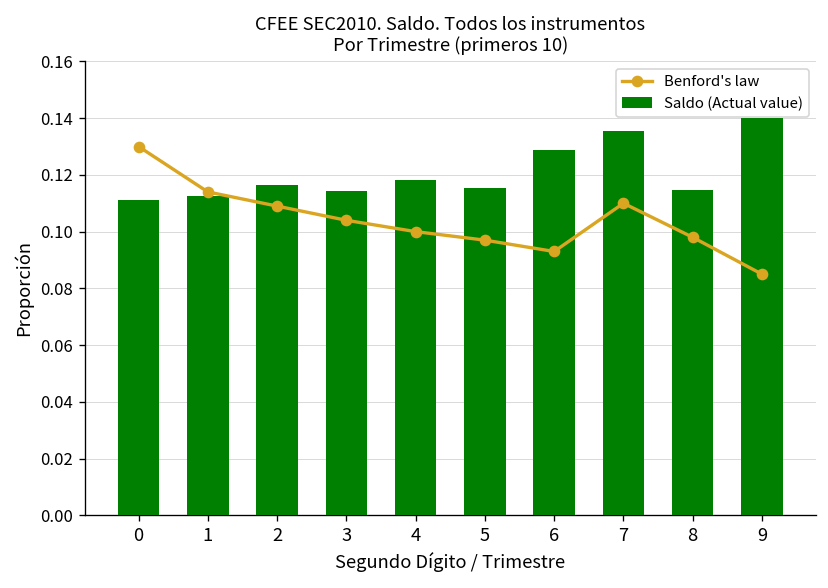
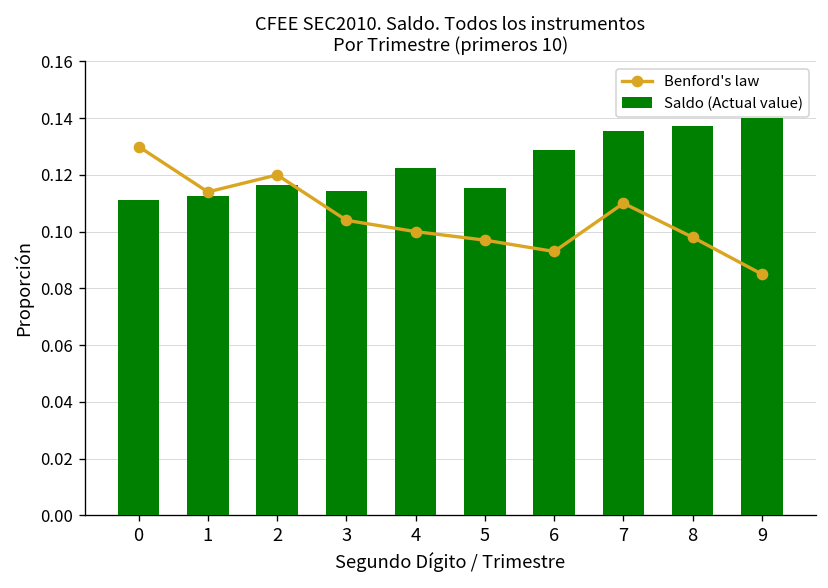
  {
    "Benford's law": {
      "0": 0.130,
      "1": 0.114,
-     "2": 0.109,
+     "2": 0.120,
      "3": 0.104,
      "4": 0.100,
      "5": 0.097,
      "6": 0.093,
      "7": 0.110,
      "8": 0.098,
      "9": 0.085
    },
    "Saldo (Actual value)": {
      "0": 0.111,
      "1": 0.113,
      "2": 0.116,
      "3": 0.114,
-     "4": 0.118,
+     "4": 0.123,
      "5": 0.116,
      "6": 0.129,
      "7": 0.135,
-     "8": 0.115
+     "8": 0.137
    }
  }
